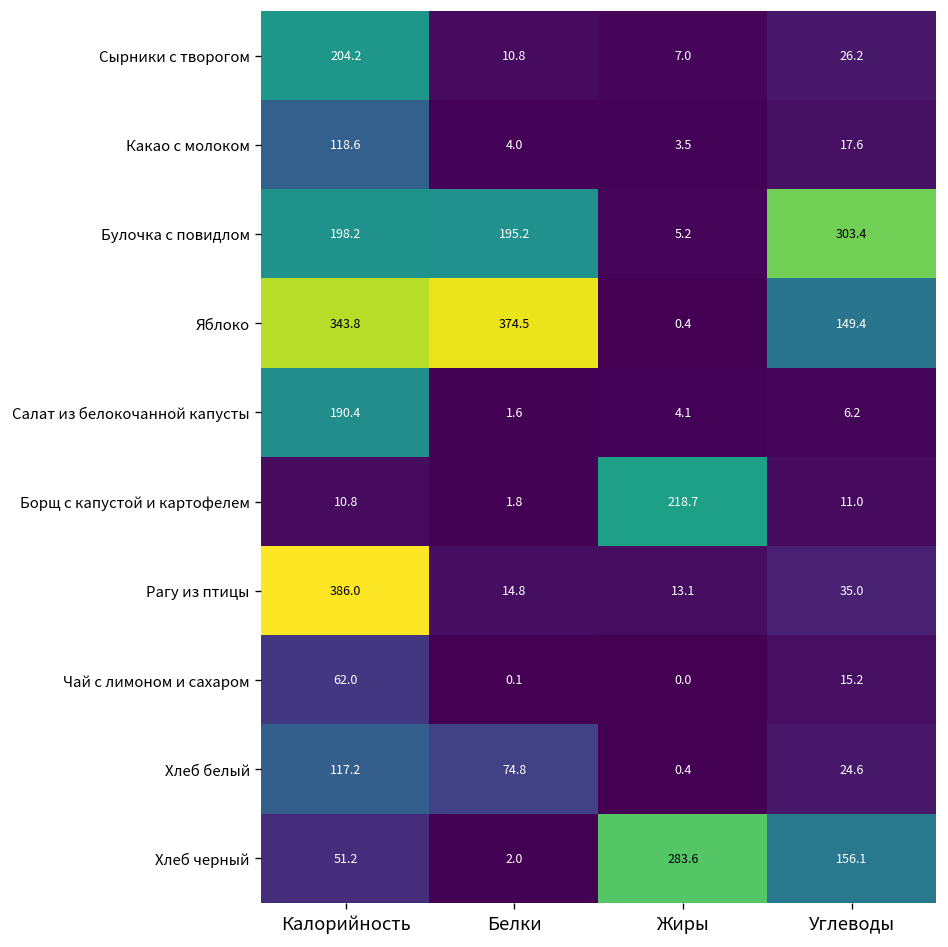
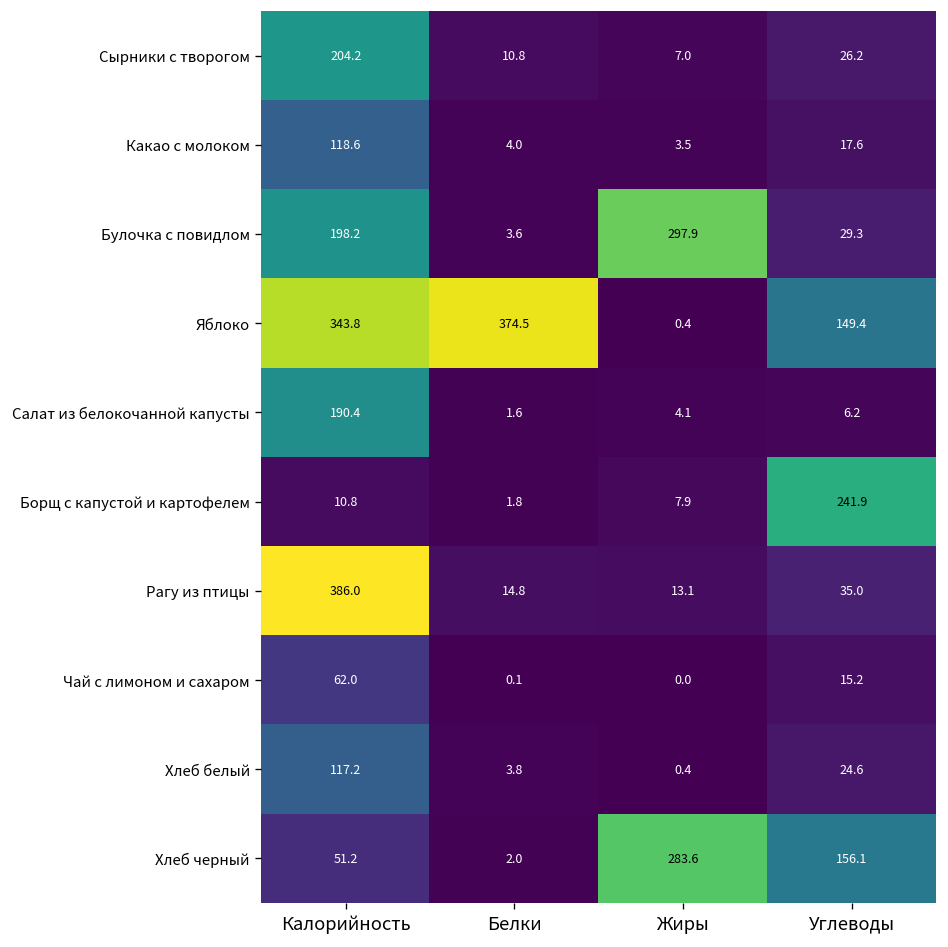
  {
    "Сырники с творогом": {
      "Калорийность": 204.2,
      "Белки": 10.8,
      "Жиры": 7.0,
      "Углеводы": 26.2
    },
    "Какао с молоком": {
      "Калорийность": 118.6,
      "Белки": 4.0,
      "Жиры": 3.5,
      "Углеводы": 17.6
    },
    "Булочка с повидлом": {
      "Калорийность": 198.2,
-     "Белки": 195.2,
-     "Жиры": 5.2,
-     "Углеводы": 303.4
+     "Белки": 3.6,
+     "Жиры": 297.9,
+     "Углеводы": 29.3
    },
    "Яблоко": {
      "Калорийность": 343.8,
      "Белки": 374.5,
      "Жиры": 0.4,
      "Углеводы": 149.4
    },
    "Салат из белокочанной капусты": {
      "Калорийность": 190.4,
      "Белки": 1.6,
      "Жиры": 4.1,
      "Углеводы": 6.2
    },
    "Борщ с капустой и картофелем": {
      "Калорийность": 10.8,
      "Белки": 1.8,
-     "Жиры": 218.7,
-     "Углеводы": 11.0
+     "Жиры": 7.9,
+     "Углеводы": 241.9
    },
    "Рагу из птицы": {
      "Калорийность": 386.0,
      "Белки": 14.8,
      "Жиры": 13.1,
      "Углеводы": 35.0
    },
    "Чай с лимоном и сахаром": {
      "Калорийность": 62.0,
      "Белки": 0.1,
      "Жиры": 0.0,
      "Углеводы": 15.2
    },
    "Хлеб белый": {
      "Калорийность": 117.2,
-     "Белки": 74.8,
+     "Белки": 3.8,
      "Жиры": 0.4,
      "Углеводы": 24.6
    },
    "Хлеб черный": {
      "Калорийность": 51.2,
      "Белки": 2.0,
      "Жиры": 283.6,
      "Углеводы": 156.1
    }
  }
